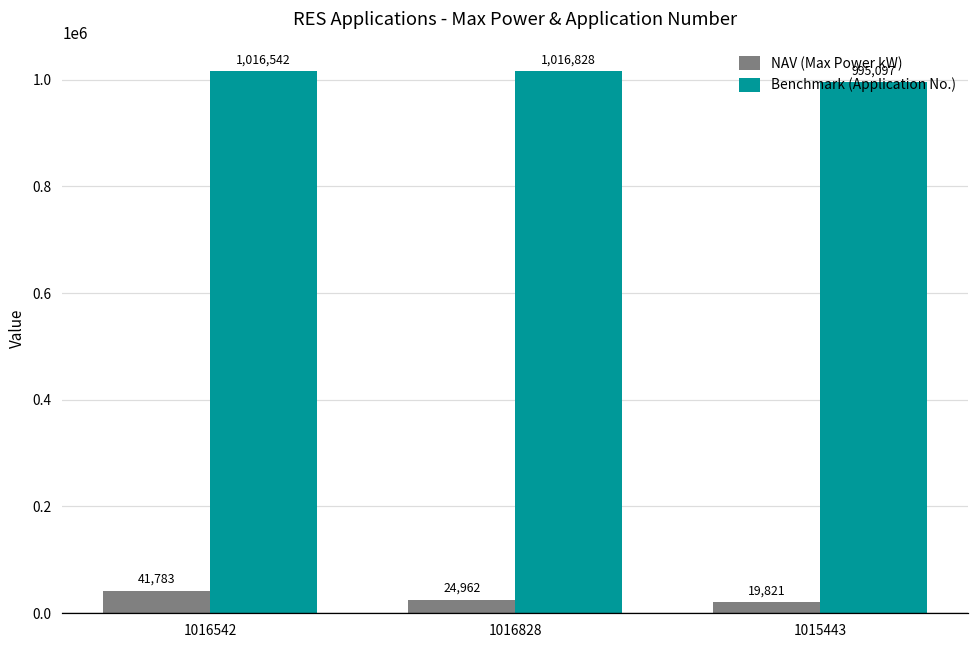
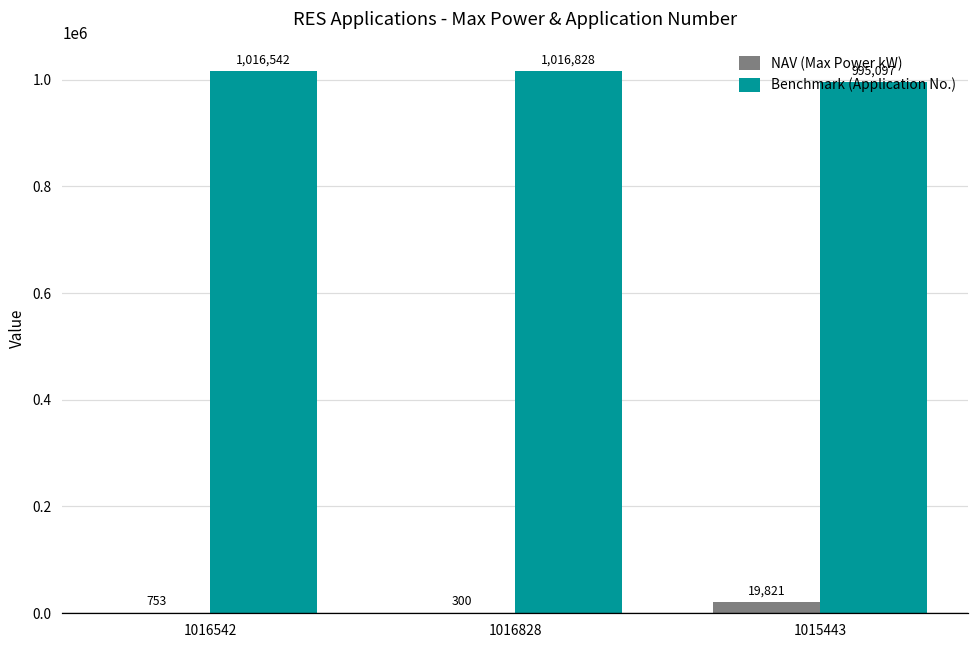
  {
    "NAV (Max Power kW)": {
-     "1016542": "41,783",
-     "1016828": "24,962",
+     "1016542": "753",
+     "1016828": "300",
      "1015443": "19,821"
    },
    "Benchmark (Application No.)": {
      "1016542": "1,016,542",
      "1016828": "1,016,828",
      "1015443": "995,097"
    }
  }
